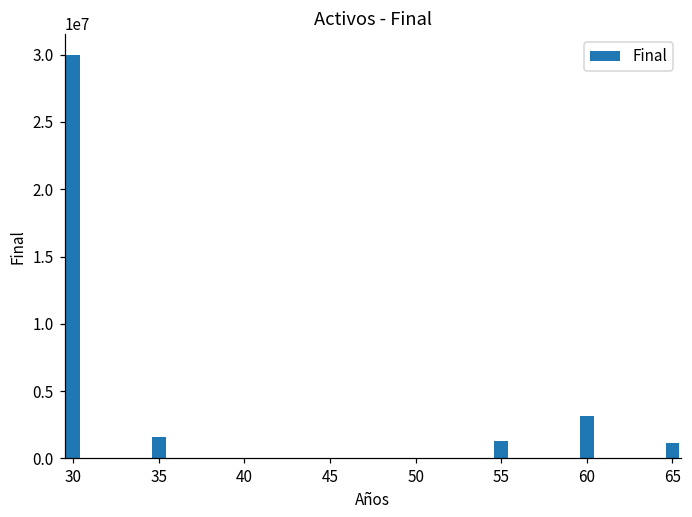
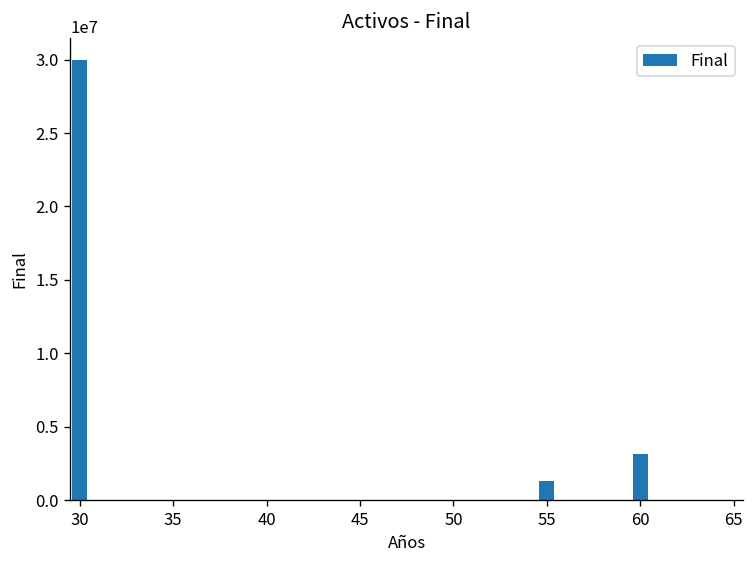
  {
    "30": 30000000,
-   "35": 1600000,
+   "35": 0,
    "40": 0,
    "45": 0,
    "50": 0,
    "55": 1300000,
    "60": 3200000,
-   "65": 1100000
+   "65": 0
  }
